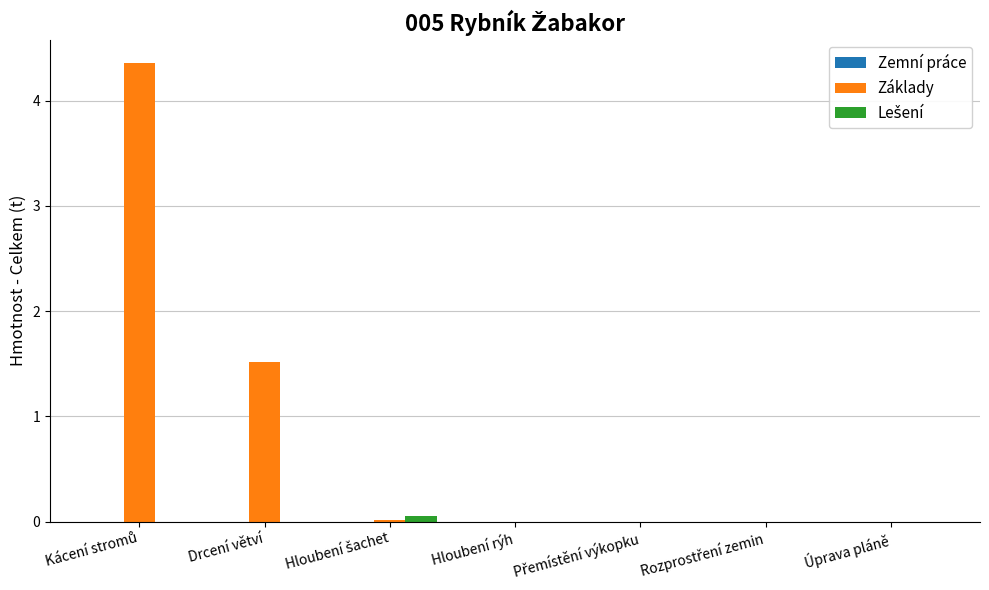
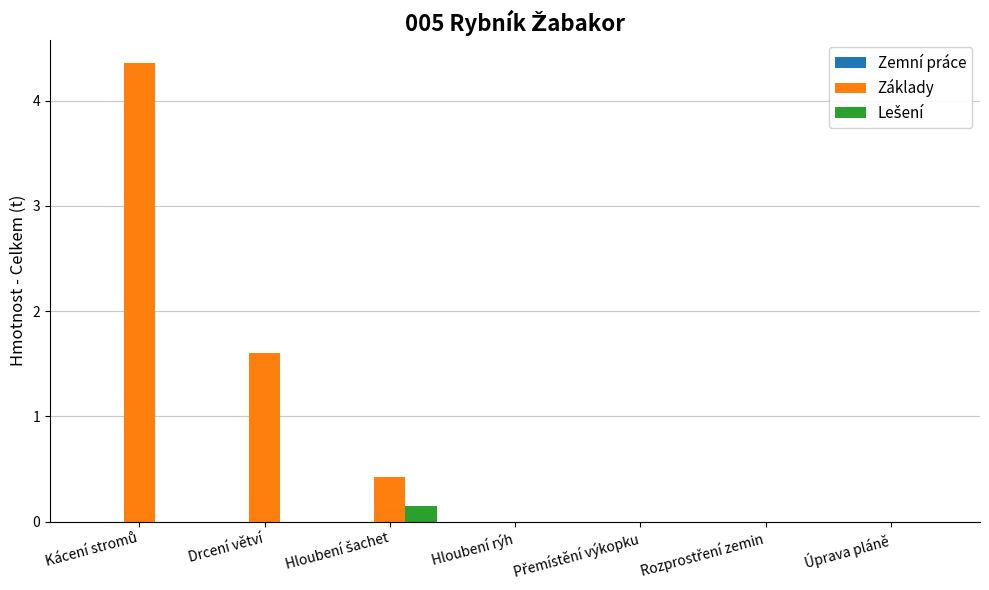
  {
    "Zemní práce": {
      "Kácení stromů": 0.00,
      "Drcení větví": 0.00,
      "Hloubení šachet": 0.00,
      "Hloubení rýh": 0.00,
      "Přemístění výkopku": 0.00,
      "Rozprostření zemin": 0.00,
      "Úprava pláně": 0.00
    },
    "Základy": {
      "Kácení stromů": 4.36,
-     "Drcení větví": 1.52,
-     "Hloubení šachet": 0.01,
+     "Drcení větví": 1.61,
+     "Hloubení šachet": 0.42,
      "Hloubení rýh": 0.00,
      "Přemístění výkopku": 0.00,
      "Rozprostření zemin": 0.00,
      "Úprava pláně": 0.00
    },
    "Lešení": {
      "Kácení stromů": 0.00,
      "Drcení větví": 0.00,
-     "Hloubení šachet": 0.05,
+     "Hloubení šachet": 0.15,
      "Hloubení rýh": 0.00,
      "Přemístění výkopku": 0.00,
      "Rozprostření zemin": 0.00,
      "Úprava pláně": 0.00
    }
  }
